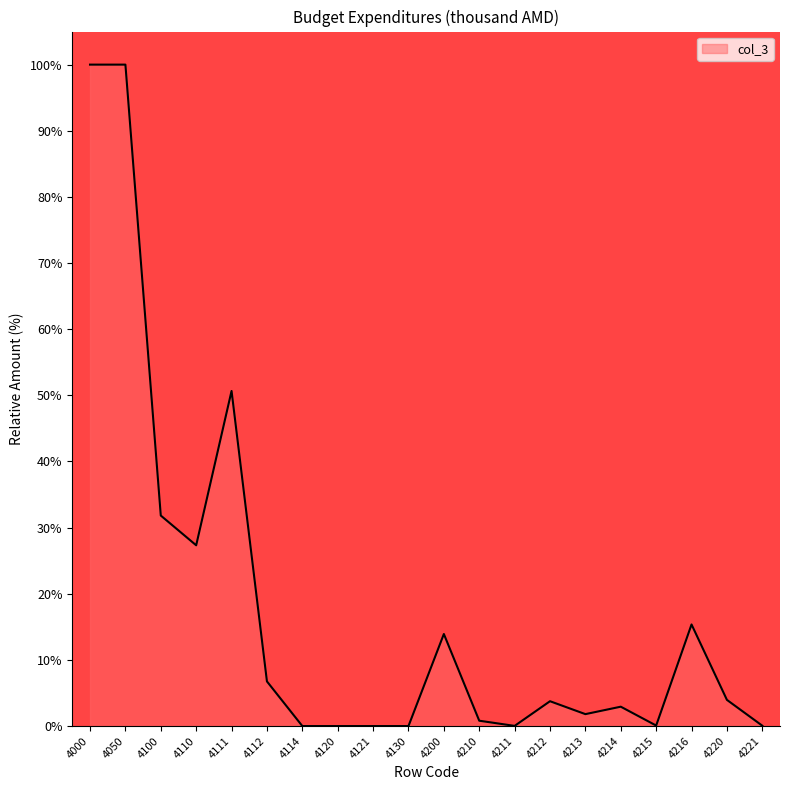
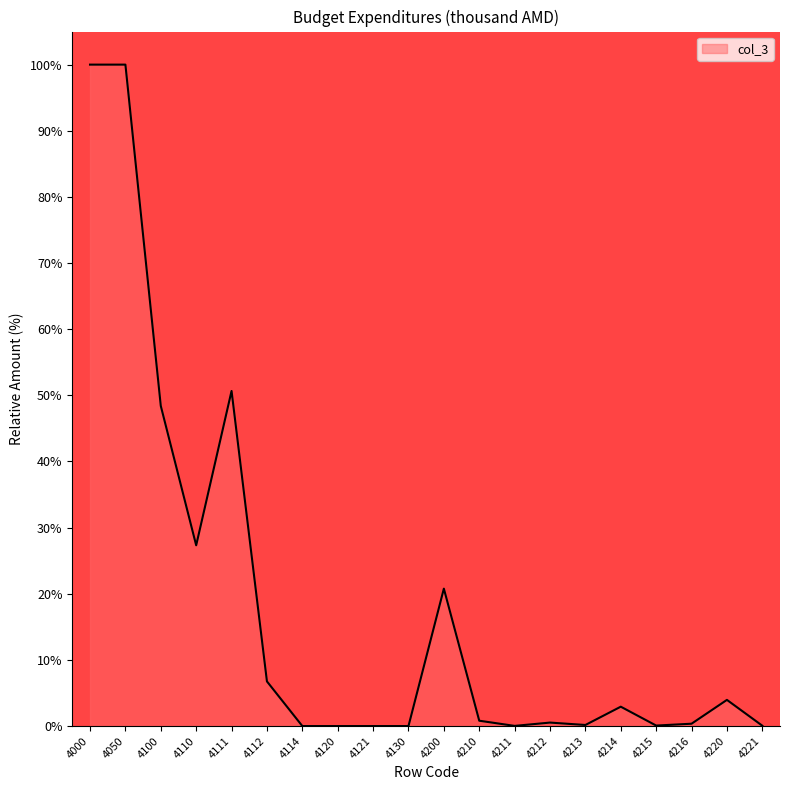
  {
    "4000": "100%",
    "4050": "100%",
-   "4100": "32%",
+   "4100": "48%",
    "4110": "27%",
    "4111": "51%",
    "4112": "7%",
    "4114": "0%",
    "4120": "0%",
    "4121": "0%",
    "4130": "0%",
-   "4200": "14%",
+   "4200": "21%",
    "4210": "1%",
    "4211": "0%",
-   "4212": "4%",
-   "4213": "2%",
+   "4212": "1%",
+   "4213": "0%",
    "4214": "3%",
    "4215": "0%",
-   "4216": "15%",
+   "4216": "0%",
    "4220": "4%",
    "4221": "0%"
  }
